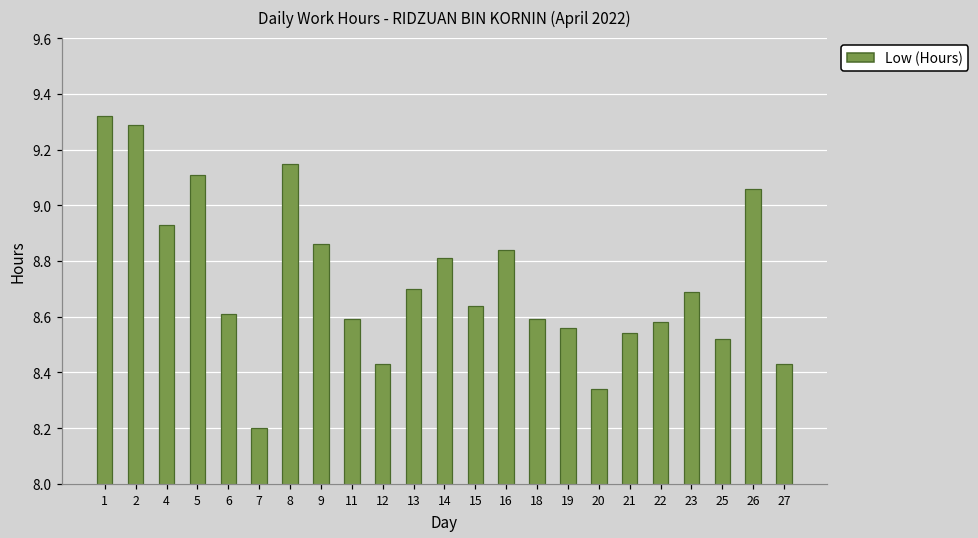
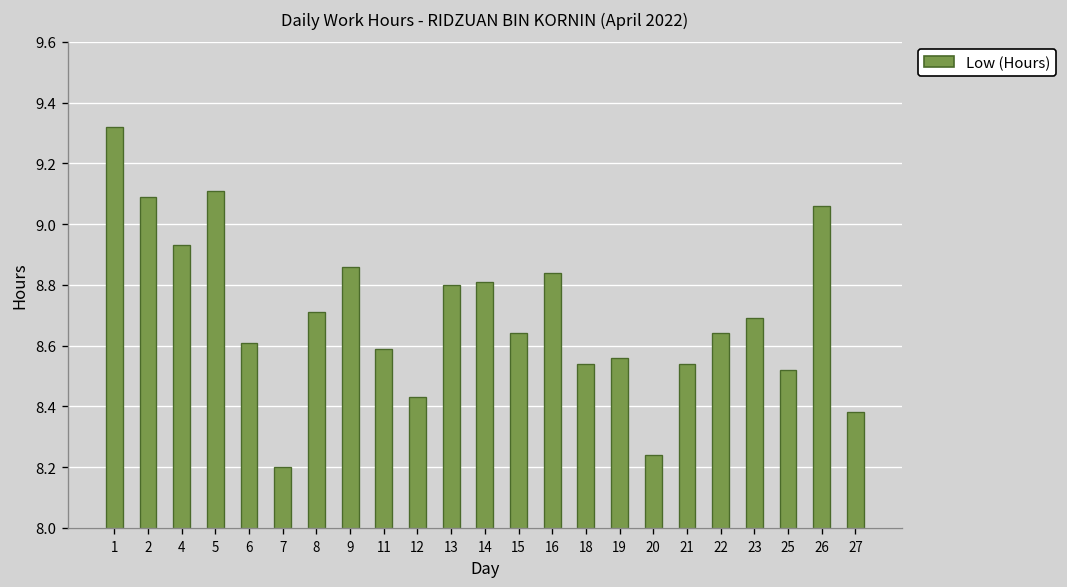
  {
    "1": 9.32,
-   "2": 9.29,
+   "2": 9.09,
    "4": 8.93,
    "5": 9.11,
    "6": 8.61,
    "7": 8.20,
-   "8": 9.15,
+   "8": 8.71,
    "9": 8.86,
    "11": 8.59,
    "12": 8.43,
-   "13": 8.7,
+   "13": 8.8,
    "14": 8.81,
    "15": 8.64,
    "16": 8.84,
-   "18": 8.59,
+   "18": 8.54,
    "19": 8.56,
-   "20": 8.34,
+   "20": 8.24,
    "21": 8.54,
-   "22": 8.58,
+   "22": 8.64,
    "23": 8.69,
    "25": 8.52,
    "26": 9.06,
-   "27": 8.43
+   "27": 8.38
  }
